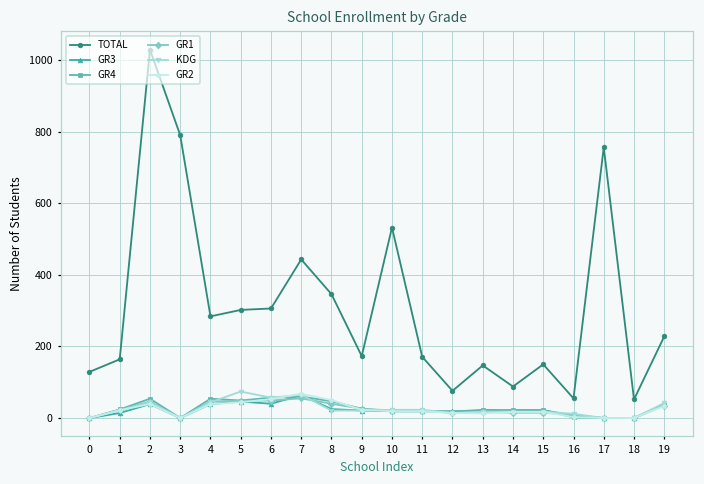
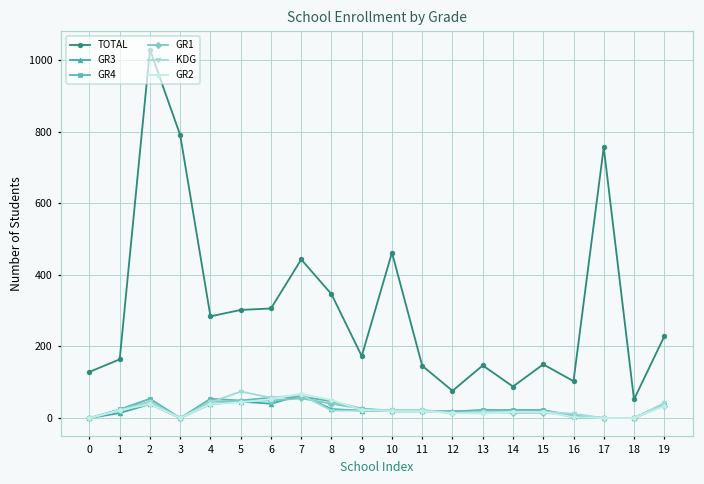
  {
    "TOTAL": {
      "0": 130,
      "1": 160,
      "3": 790,
      "4": 280,
      "5": 300,
      "6": 310,
      "7": 440,
      "8": 350,
      "9": 170,
-     "10": 530,
-     "11": 170,
+     "10": 460,
+     "11": 150,
      "12": 80,
      "13": 150,
      "14": 90,
      "15": 150,
-     "16": 60,
+     "16": 100,
      "17": 760,
      "18": 50,
      "19": 230
    }
  }
